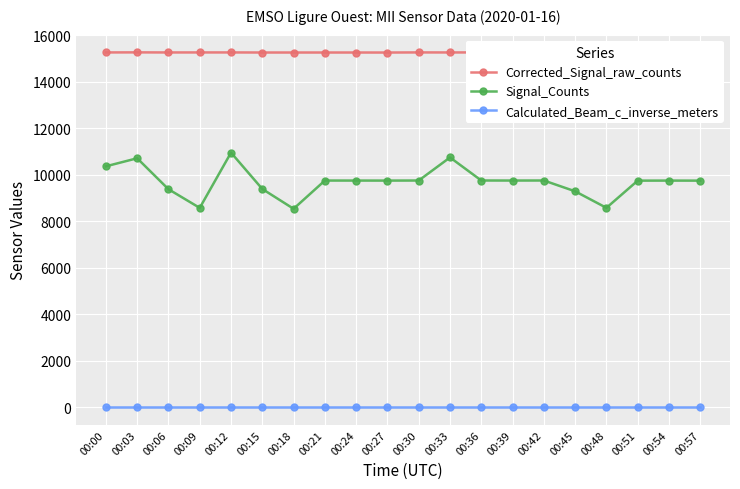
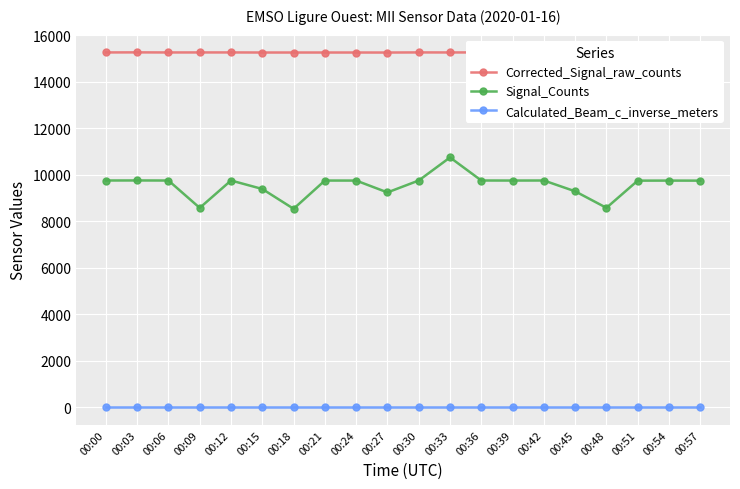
  {
    "Corrected_Signal_raw_counts": {
      "00:00": 15300,
      "00:03": 15300,
      "00:06": 15300,
      "00:09": 15300,
      "00:12": 15300,
      "00:15": 15300,
      "00:18": 15300,
      "00:21": 15300,
      "00:24": 15300,
      "00:27": 15300,
      "00:30": 15300,
      "00:33": 15300
    },
    "Signal_Counts": {
-     "00:00": 10400,
-     "00:03": 10700,
-     "00:06": 9400,
+     "00:00": 9700,
+     "00:03": 9700,
+     "00:06": 9700,
      "00:09": 8600,
-     "00:12": 10900,
+     "00:12": 9700,
      "00:15": 9400,
      "00:18": 8500,
      "00:21": 9700,
      "00:24": 9700,
-     "00:27": 9700,
+     "00:27": 9200,
      "00:30": 9700,
      "00:33": 10700,
      "00:36": 9700,
      "00:39": 9700,
      "00:42": 9700,
      "00:45": 9300,
      "00:48": 8600,
      "00:51": 9700,
      "00:54": 9700,
      "00:57": 9700
    },
    "Calculated_Beam_c_inverse_meters": {
      "00:00": 0,
      "00:03": 0,
      "00:06": 0,
      "00:09": 0,
      "00:12": 0,
      "00:15": 0,
      "00:18": 0,
      "00:21": 0,
      "00:24": 0,
      "00:27": 0,
      "00:30": 0,
      "00:33": 0,
      "00:36": 0,
      "00:39": 0,
      "00:42": 0,
      "00:45": 0,
      "00:48": 0,
      "00:51": 0,
      "00:54": 0,
      "00:57": 0
    }
  }
